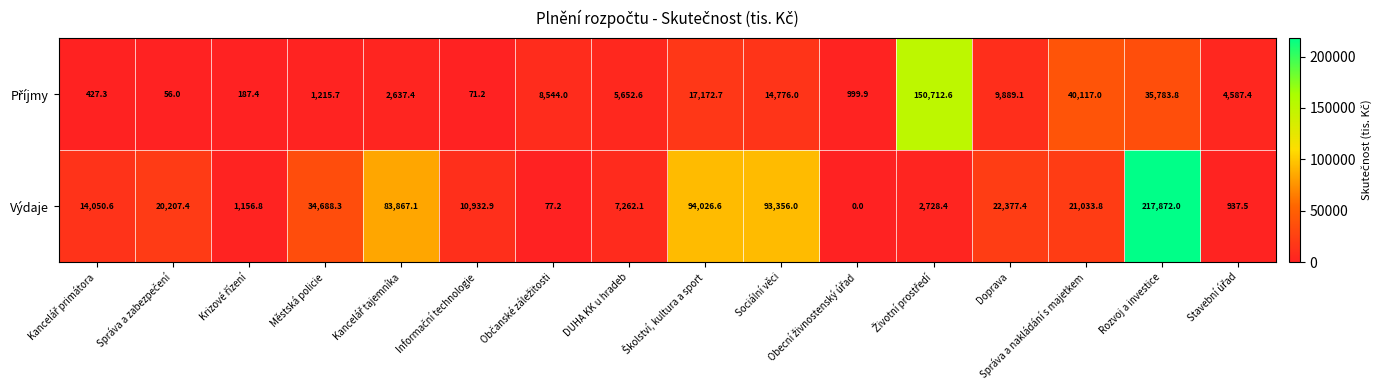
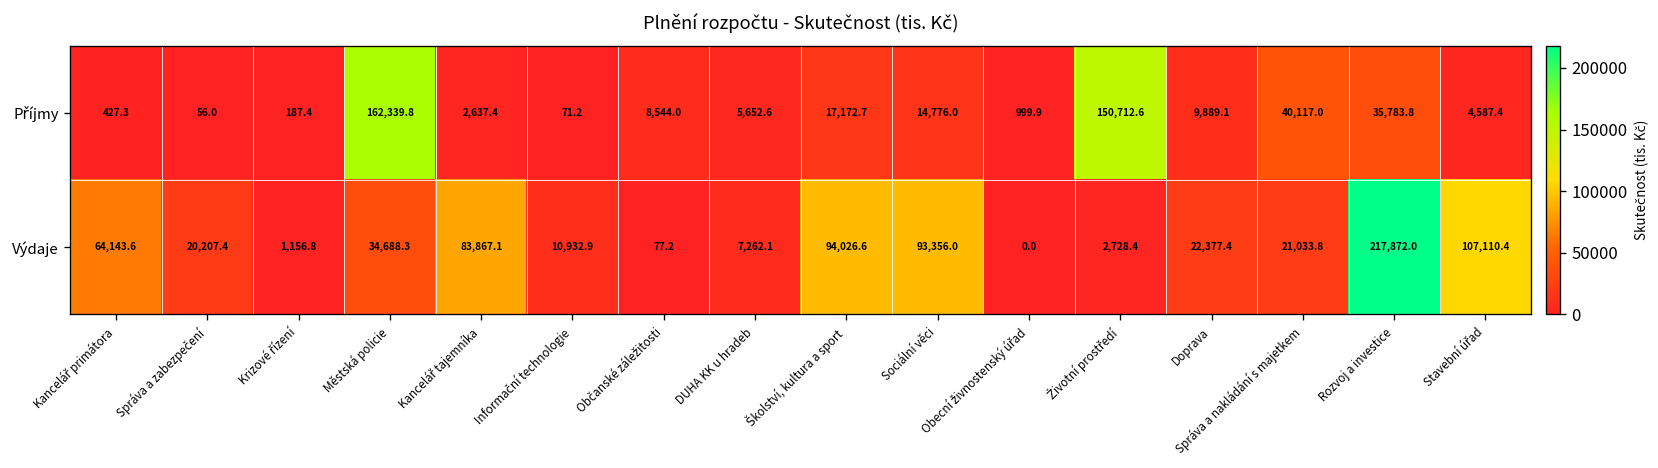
  {
    "Příjmy": {
      "Kancelář primátora": "427.3",
      "Správa a zabezpečení": "56.0",
      "Krizové řízení": "187.4",
-     "Městská policie": "1,215.7",
+     "Městská policie": "162,339.8",
      "Kancelář tajemníka": "2,637.4",
      "Informační technologie": "71.2",
      "Občanské záležitosti": "8,544.0",
      "DUHA KK u hradeb": "5,652.6",
      "Školství, kultura a sport": "17,172.7",
      "Sociální věci": "14,776.0",
      "Obecní živnostenský úřad": "999.9",
      "Životní prostředí": "150,712.6",
      "Doprava": "9,889.1",
      "Správa a nakládání s majetkem": "40,117.0",
      "Rozvoj a investice": "35,783.8",
      "Stavební úřad": "4,587.4"
    },
    "Výdaje": {
-     "Kancelář primátora": "14,050.6",
+     "Kancelář primátora": "64,143.6",
      "Správa a zabezpečení": "20,207.4",
      "Krizové řízení": "1,156.8",
      "Městská policie": "34,688.3",
      "Kancelář tajemníka": "83,867.1",
      "Informační technologie": "10,932.9",
      "Občanské záležitosti": "77.2",
      "DUHA KK u hradeb": "7,262.1",
      "Školství, kultura a sport": "94,026.6",
      "Sociální věci": "93,356.0",
      "Obecní živnostenský úřad": "0.0",
      "Životní prostředí": "2,728.4",
      "Doprava": "22,377.4",
      "Správa a nakládání s majetkem": "21,033.8",
      "Rozvoj a investice": "217,872.0",
-     "Stavební úřad": "937.5"
+     "Stavební úřad": "107,110.4"
    }
  }
